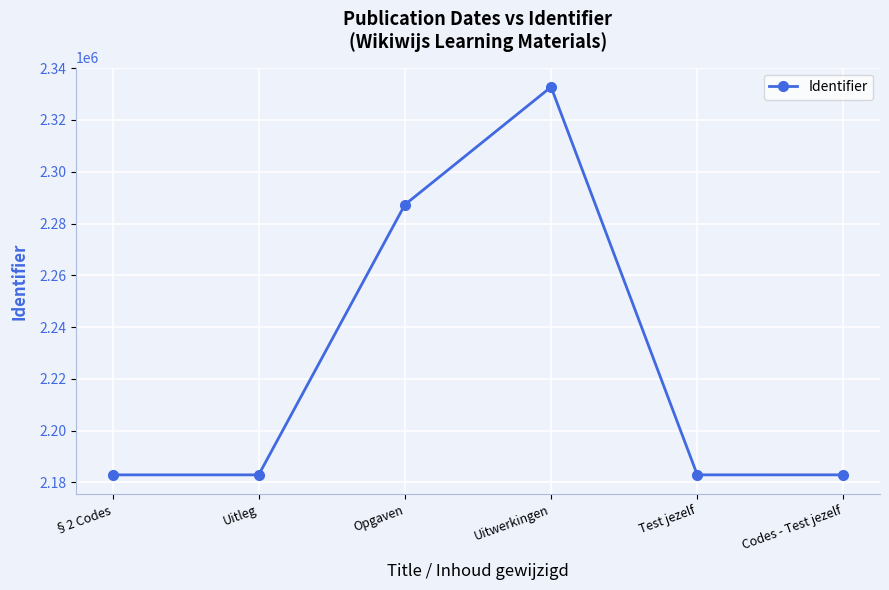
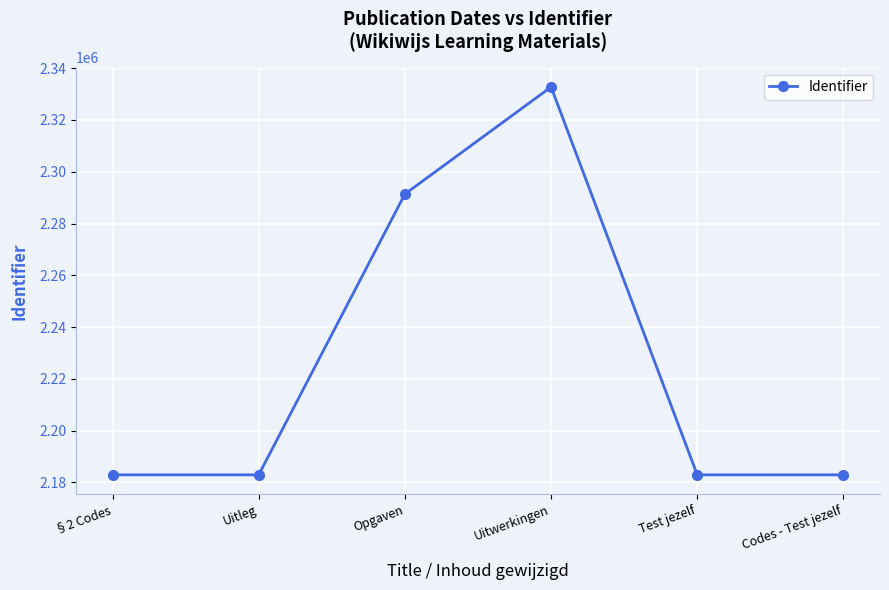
  {
    "§2 Codes": 2183000,
    "Uitleg": 2183000,
-   "Opgaven": 2287000,
+   "Opgaven": 2291000,
    "Uitwerkingen": 2333000,
    "Test jezelf": 2183000,
    "Codes - Test jezelf": 2183000
  }
